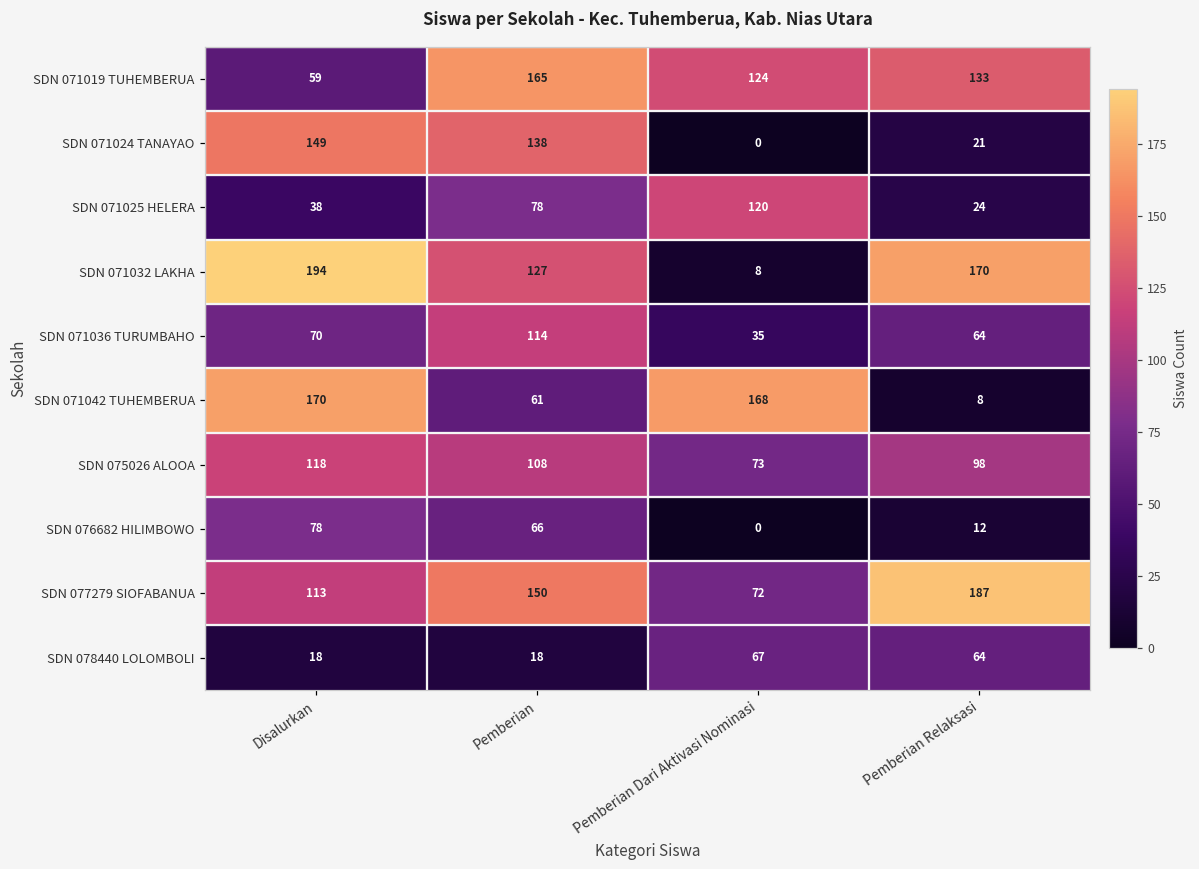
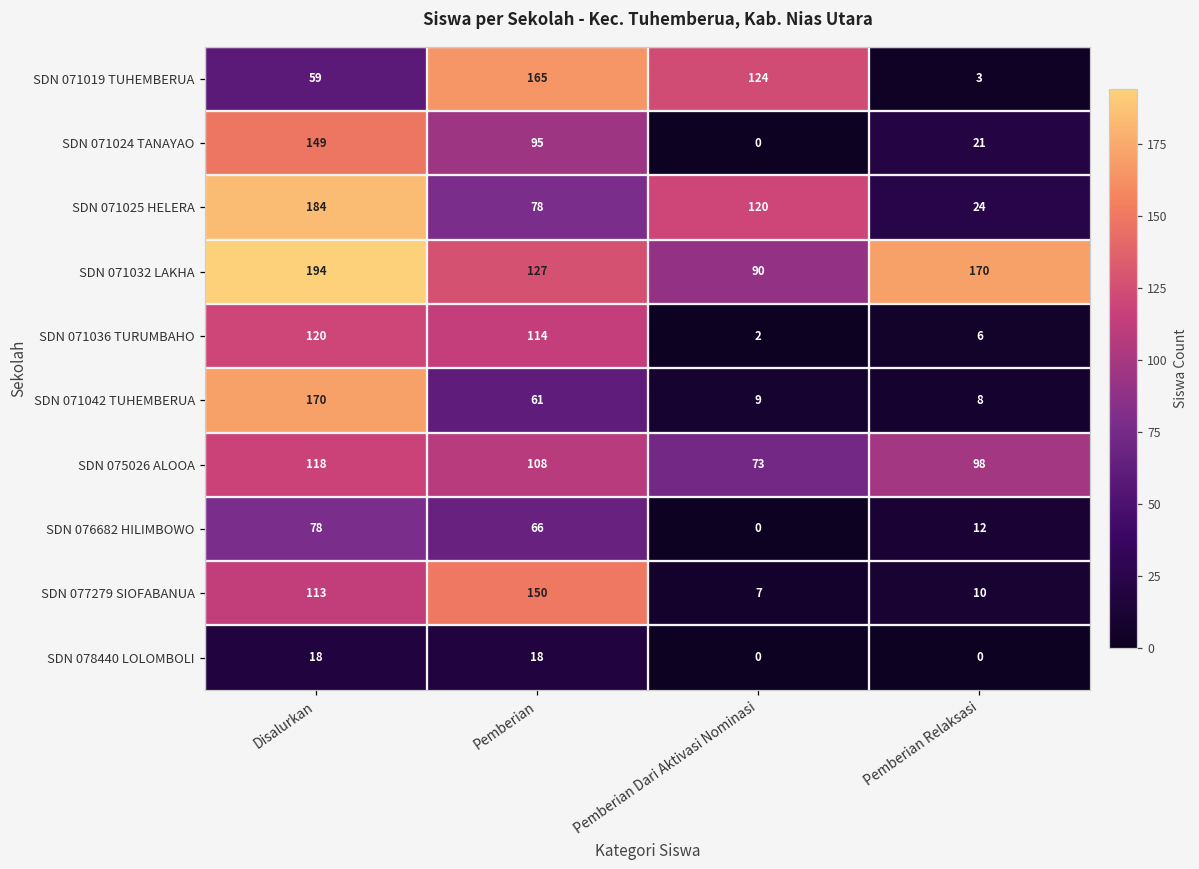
  {
    "SDN 071019 TUHEMBERUA": {
      "Disalurkan": 59,
      "Pemberian": 165,
      "Pemberian Dari Aktivasi Nominasi": 124,
-     "Pemberian Relaksasi": 133
+     "Pemberian Relaksasi": 3
    },
    "SDN 071024 TANAYAO": {
      "Disalurkan": 149,
-     "Pemberian": 138,
+     "Pemberian": 95,
      "Pemberian Dari Aktivasi Nominasi": 0,
      "Pemberian Relaksasi": 21
    },
    "SDN 071025 HELERA": {
-     "Disalurkan": 38,
+     "Disalurkan": 184,
      "Pemberian": 78,
      "Pemberian Dari Aktivasi Nominasi": 120,
      "Pemberian Relaksasi": 24
    },
    "SDN 071032 LAKHA": {
      "Disalurkan": 194,
      "Pemberian": 127,
-     "Pemberian Dari Aktivasi Nominasi": 8,
+     "Pemberian Dari Aktivasi Nominasi": 90,
      "Pemberian Relaksasi": 170
    },
    "SDN 071036 TURUMBAHO": {
-     "Disalurkan": 70,
+     "Disalurkan": 120,
      "Pemberian": 114,
-     "Pemberian Dari Aktivasi Nominasi": 35,
-     "Pemberian Relaksasi": 64
+     "Pemberian Dari Aktivasi Nominasi": 2,
+     "Pemberian Relaksasi": 6
    },
    "SDN 071042 TUHEMBERUA": {
      "Disalurkan": 170,
      "Pemberian": 61,
-     "Pemberian Dari Aktivasi Nominasi": 168,
+     "Pemberian Dari Aktivasi Nominasi": 9,
      "Pemberian Relaksasi": 8
    },
    "SDN 075026 ALOOA": {
      "Disalurkan": 118,
      "Pemberian": 108,
      "Pemberian Dari Aktivasi Nominasi": 73,
      "Pemberian Relaksasi": 98
    },
    "SDN 076682 HILIMBOWO": {
      "Disalurkan": 78,
      "Pemberian": 66,
      "Pemberian Dari Aktivasi Nominasi": 0,
      "Pemberian Relaksasi": 12
    },
    "SDN 077279 SIOFABANUA": {
      "Disalurkan": 113,
      "Pemberian": 150,
-     "Pemberian Dari Aktivasi Nominasi": 72,
-     "Pemberian Relaksasi": 187
+     "Pemberian Dari Aktivasi Nominasi": 7,
+     "Pemberian Relaksasi": 10
    },
    "SDN 078440 LOLOMBOLI": {
      "Disalurkan": 18,
      "Pemberian": 18,
-     "Pemberian Dari Aktivasi Nominasi": 67,
-     "Pemberian Relaksasi": 64
+     "Pemberian Dari Aktivasi Nominasi": 0,
+     "Pemberian Relaksasi": 0
    }
  }
